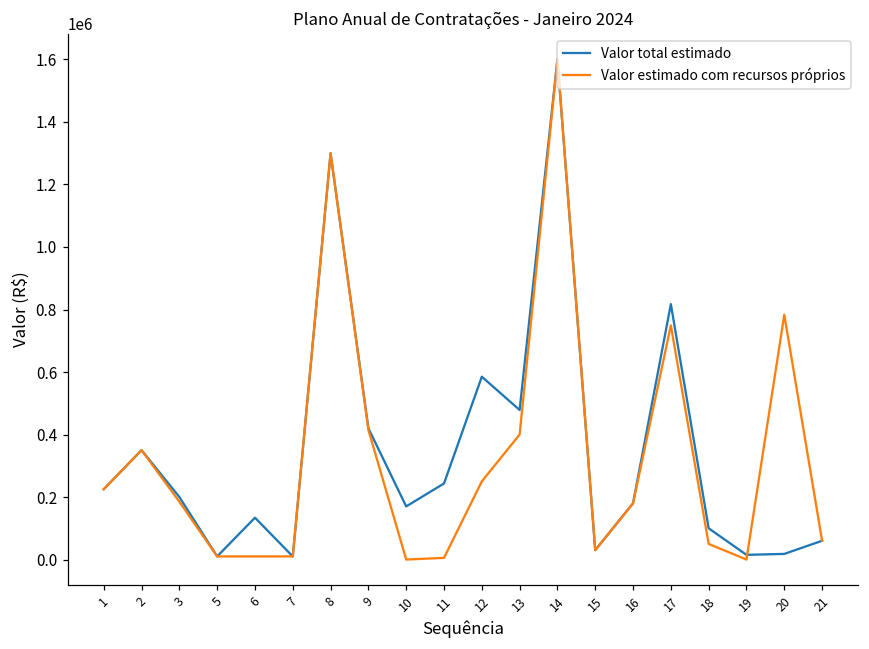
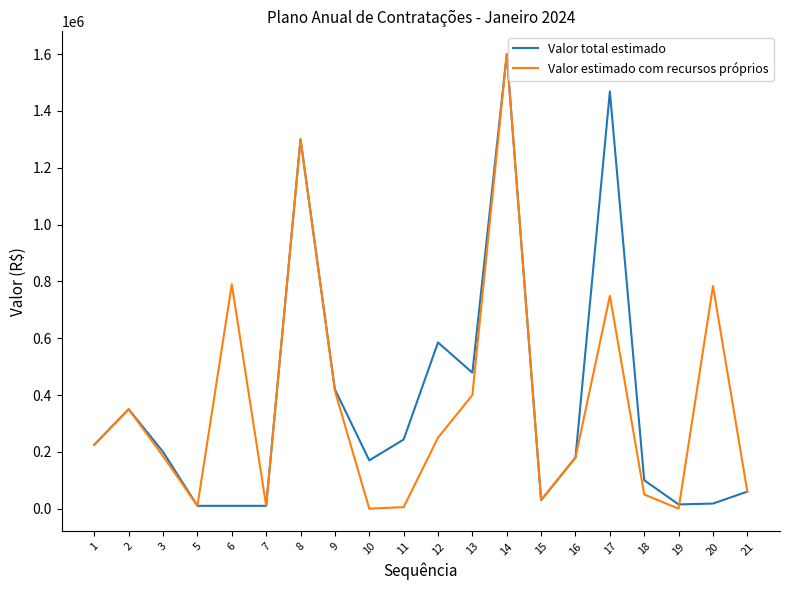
  {
    "Valor total estimado": {
      "3": 200000,
-     "6": 130000,
+     "6": 10000,
      "10": 170000,
      "11": 240000,
      "12": 580000,
      "13": 480000,
-     "17": 820000,
+     "17": 1470000,
      "18": 100000,
      "19": 20000,
      "20": 20000
    },
    "Valor estimado com recursos próprios": {
      "3": 190000,
-     "6": 10000,
+     "6": 790000,
      "10": 0,
      "11": 10000,
      "12": 250000,
      "13": 400000,
      "17": 750000,
      "18": 50000,
      "19": 0,
      "20": 780000
    }
  }
